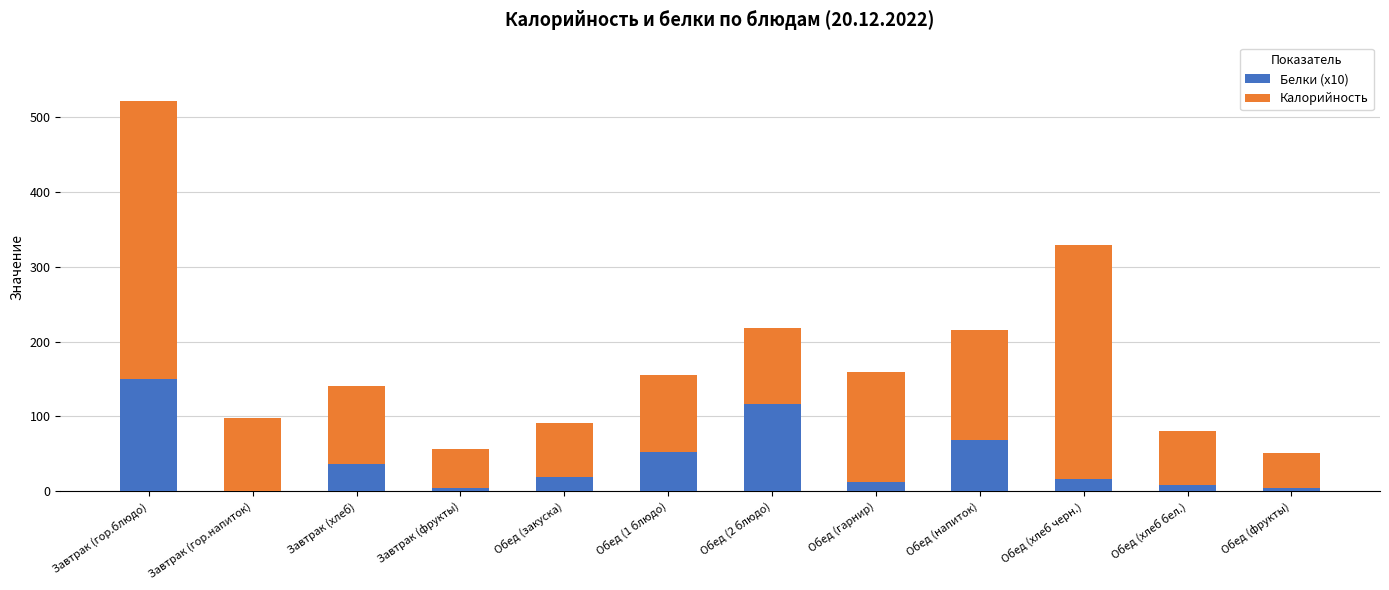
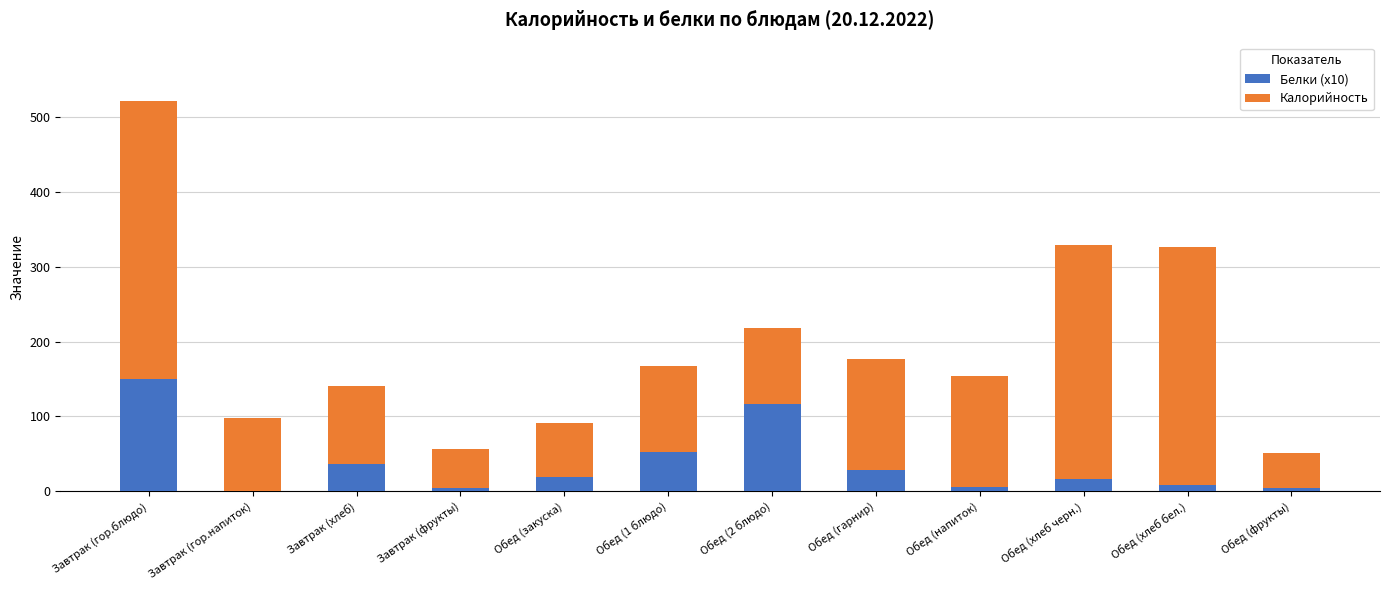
  {
    "Белки (x10)": {
      "Завтрак (гор.блюдо)": 150,
      "Завтрак (гор.напиток)": 0,
      "Завтрак (хлеб)": 40,
      "Завтрак (фрукты)": 0,
      "Обед (закуска)": 20,
      "Обед (1 блюдо)": 50,
      "Обед (2 блюдо)": 120,
-     "Обед (гарнир)": 10,
-     "Обед (напиток)": 70,
+     "Обед (гарнир)": 30,
+     "Обед (напиток)": 10,
      "Обед (хлеб черн.)": 20,
      "Обед (хлеб бел.)": 10,
      "Обед (фрукты)": 0
    },
    "Калорийность": {
      "Завтрак (гор.блюдо)": 370,
      "Завтрак (гор.напиток)": 100,
      "Завтрак (хлеб)": 110,
      "Завтрак (фрукты)": 50,
      "Обед (закуска)": 70,
-     "Обед (1 блюдо)": 100,
+     "Обед (1 блюдо)": 120,
      "Обед (2 блюдо)": 100,
      "Обед (гарнир)": 150,
      "Обед (напиток)": 150,
      "Обед (хлеб черн.)": 310,
-     "Обед (хлеб бел.)": 70,
+     "Обед (хлеб бел.)": 320,
      "Обед (фрукты)": 50
    }
  }
